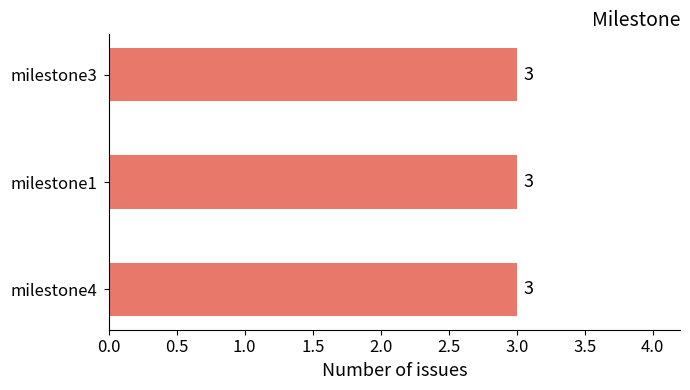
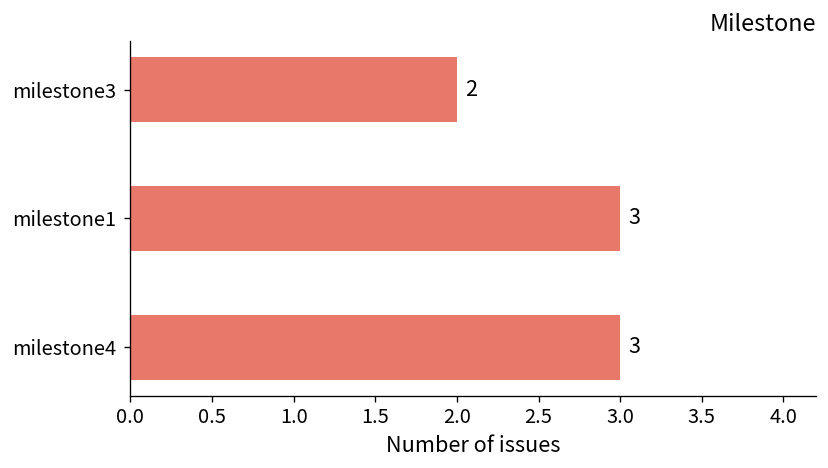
  {
-   "milestone3": 3,
+   "milestone3": 2,
    "milestone1": 3,
    "milestone4": 3
  }
